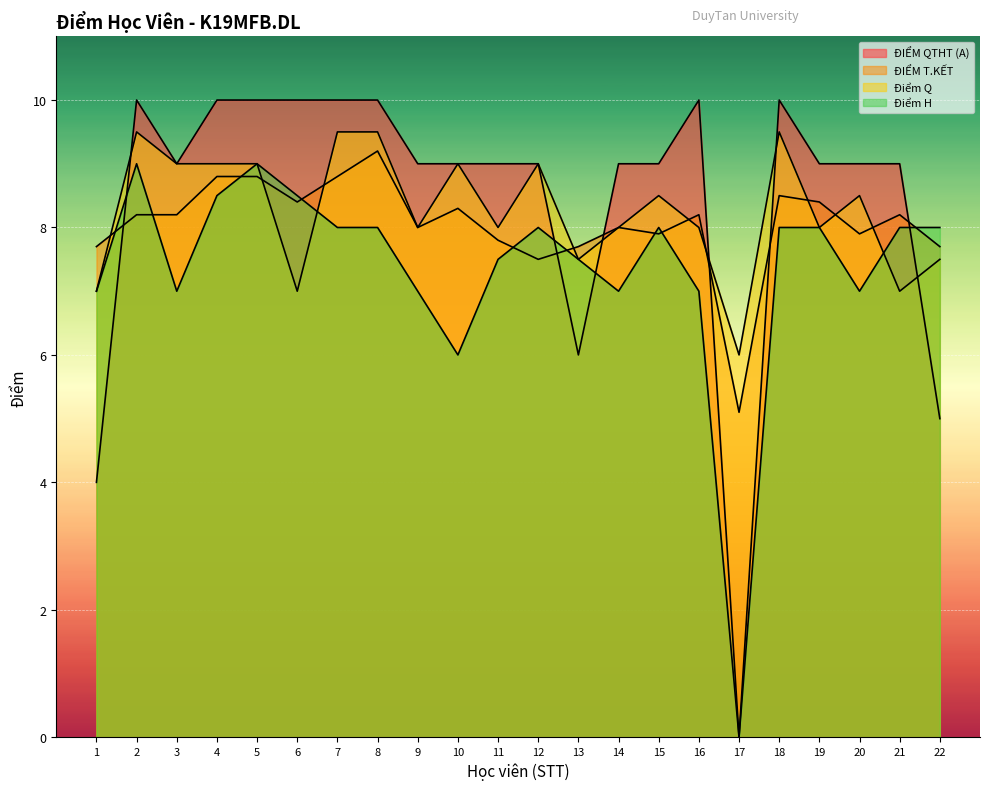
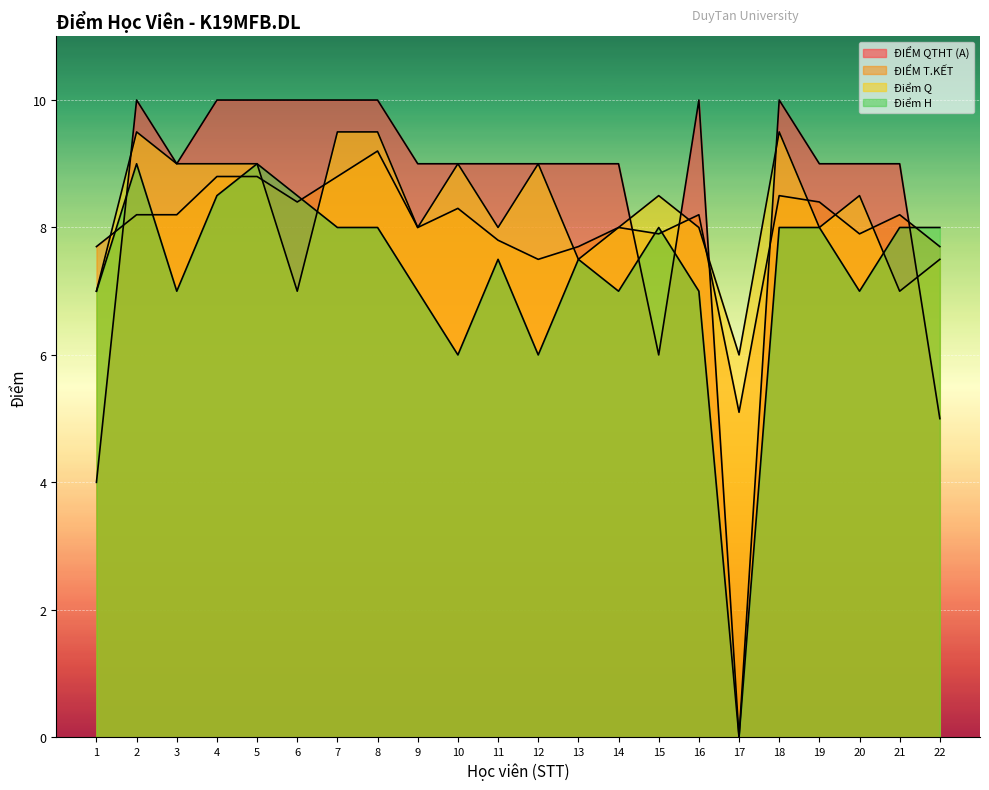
  {
    "ĐIỂM QTHT (A)": {
      "1": 4,
      "2": 10,
      "4": 10,
      "5": 10,
      "6": 10,
      "7": 10,
      "8": 10,
      "9": 9,
      "11": 9,
-     "13": 6,
+     "13": 9,
      "14": 9,
-     "15": 9,
+     "15": 6,
      "16": 10,
      "18": 10,
      "19": 9,
      "20": 9,
      "21": 9,
      "22": 5
    },
    "Điểm H": {
      "2": 9,
      "3": 7,
      "4": 8.5,
      "6": 8.5,
      "7": 8,
      "8": 8,
      "9": 7,
      "10": 6,
      "11": 7.5,
-     "12": 8,
+     "12": 6,
      "14": 7,
      "15": 8,
      "16": 7,
      "18": 8,
      "20": 7,
      "21": 8,
      "22": 8
    }
  }
